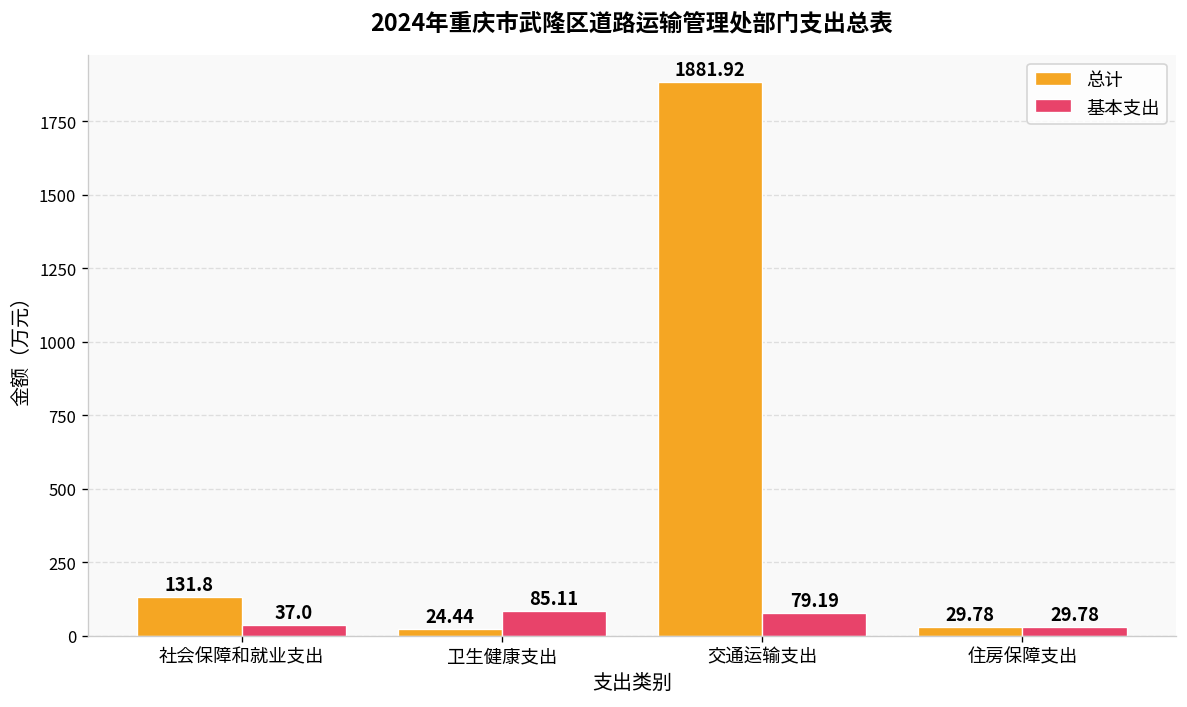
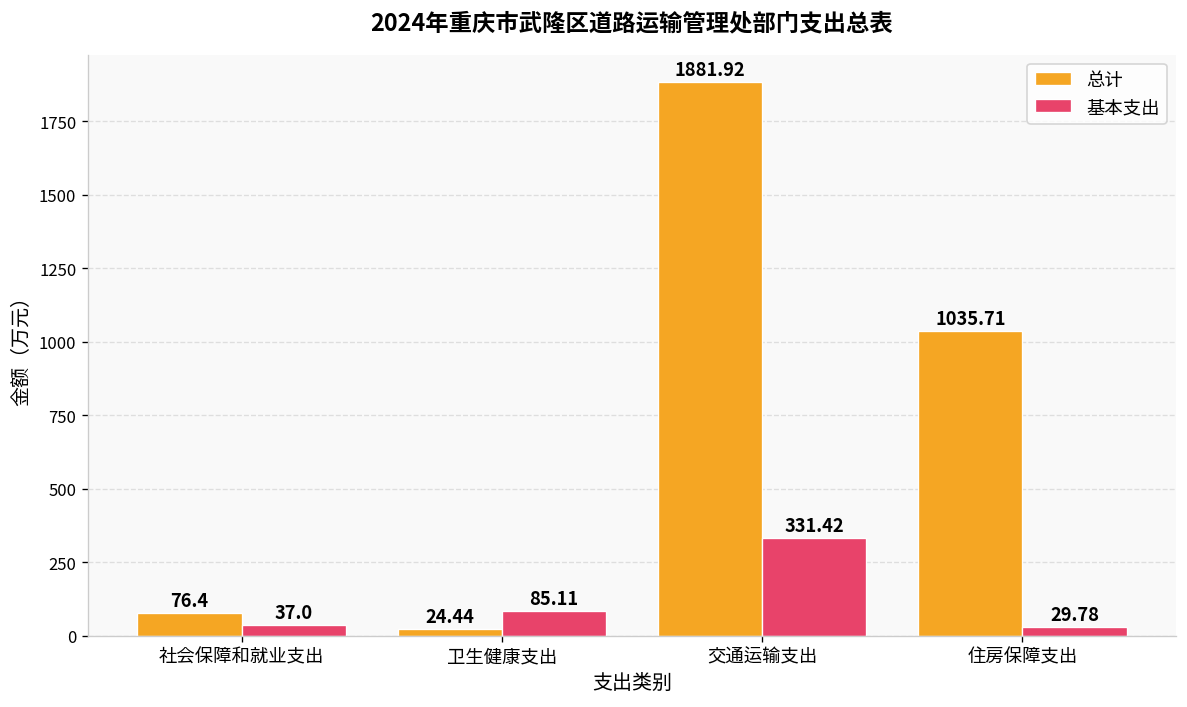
  {
    "总计": {
-     "社会保障和就业支出": 131.8,
+     "社会保障和就业支出": 76.4,
      "卫生健康支出": 24.44,
      "交通运输支出": 1881.92,
-     "住房保障支出": 29.78
+     "住房保障支出": 1035.71
    },
    "基本支出": {
      "社会保障和就业支出": 37.0,
      "卫生健康支出": 85.11,
-     "交通运输支出": 79.19,
+     "交通运输支出": 331.42,
      "住房保障支出": 29.78
    }
  }
